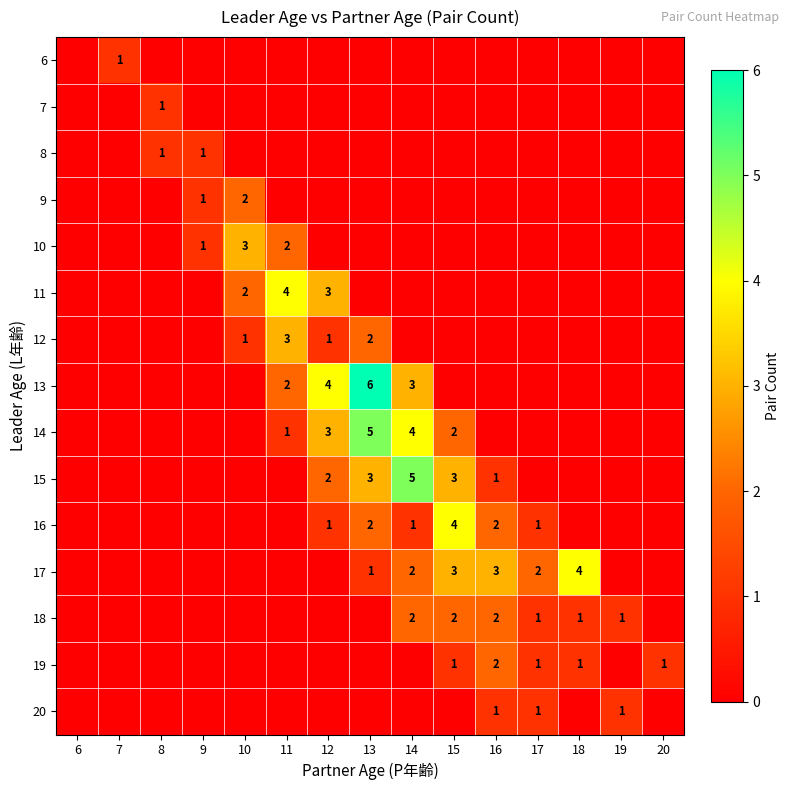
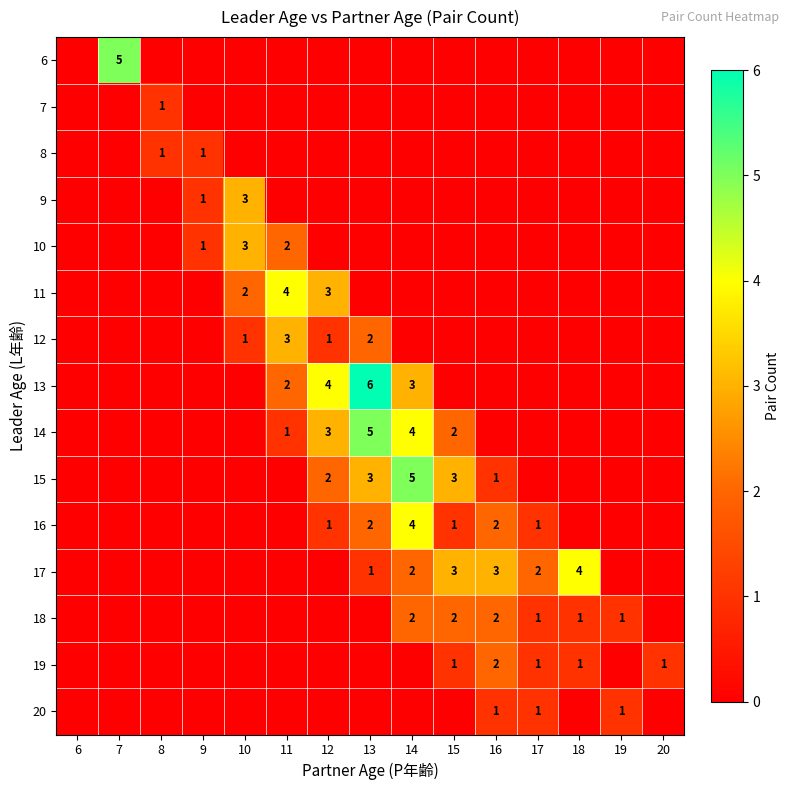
  {
    "6": {
-     "7": 1
+     "7": 5
    },
    "7": {
      "8": 1
    },
    "8": {
      "8": 1,
      "9": 1
    },
    "9": {
      "9": 1,
-     "10": 2
+     "10": 3
    },
    "10": {
      "9": 1,
      "10": 3,
      "11": 2
    },
    "11": {
      "10": 2,
      "11": 4,
      "12": 3
    },
    "12": {
      "10": 1,
      "11": 3,
      "12": 1,
      "13": 2
    },
    "13": {
      "11": 2,
      "12": 4,
      "13": 6,
      "14": 3
    },
    "14": {
      "11": 1,
      "12": 3,
      "13": 5,
      "14": 4,
      "15": 2
    },
    "15": {
      "12": 2,
      "13": 3,
      "14": 5,
      "15": 3,
      "16": 1
    },
    "16": {
      "12": 1,
      "13": 2,
-     "14": 1,
-     "15": 4,
+     "14": 4,
+     "15": 1,
      "16": 2,
      "17": 1
    },
    "17": {
      "13": 1,
      "14": 2,
      "15": 3,
      "16": 3,
      "17": 2,
      "18": 4
    },
    "18": {
      "14": 2,
      "15": 2,
      "16": 2,
      "17": 1,
      "18": 1,
      "19": 1
    },
    "19": {
      "15": 1,
      "16": 2,
      "17": 1,
      "18": 1,
      "20": 1
    },
    "20": {
      "16": 1,
      "17": 1,
      "19": 1
    }
  }
